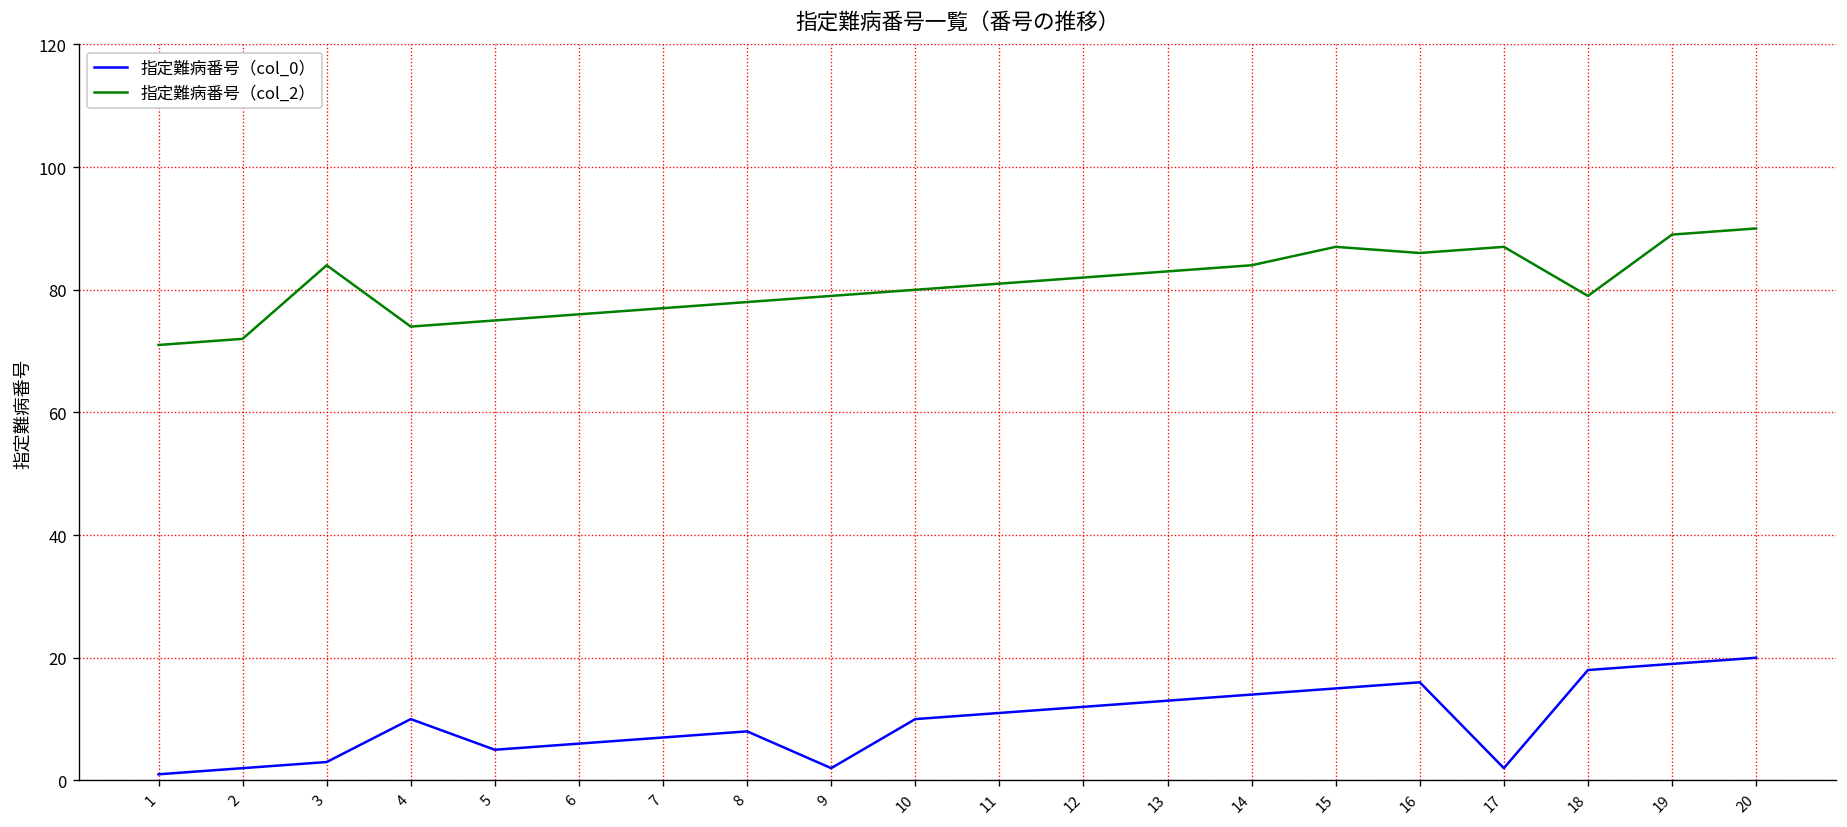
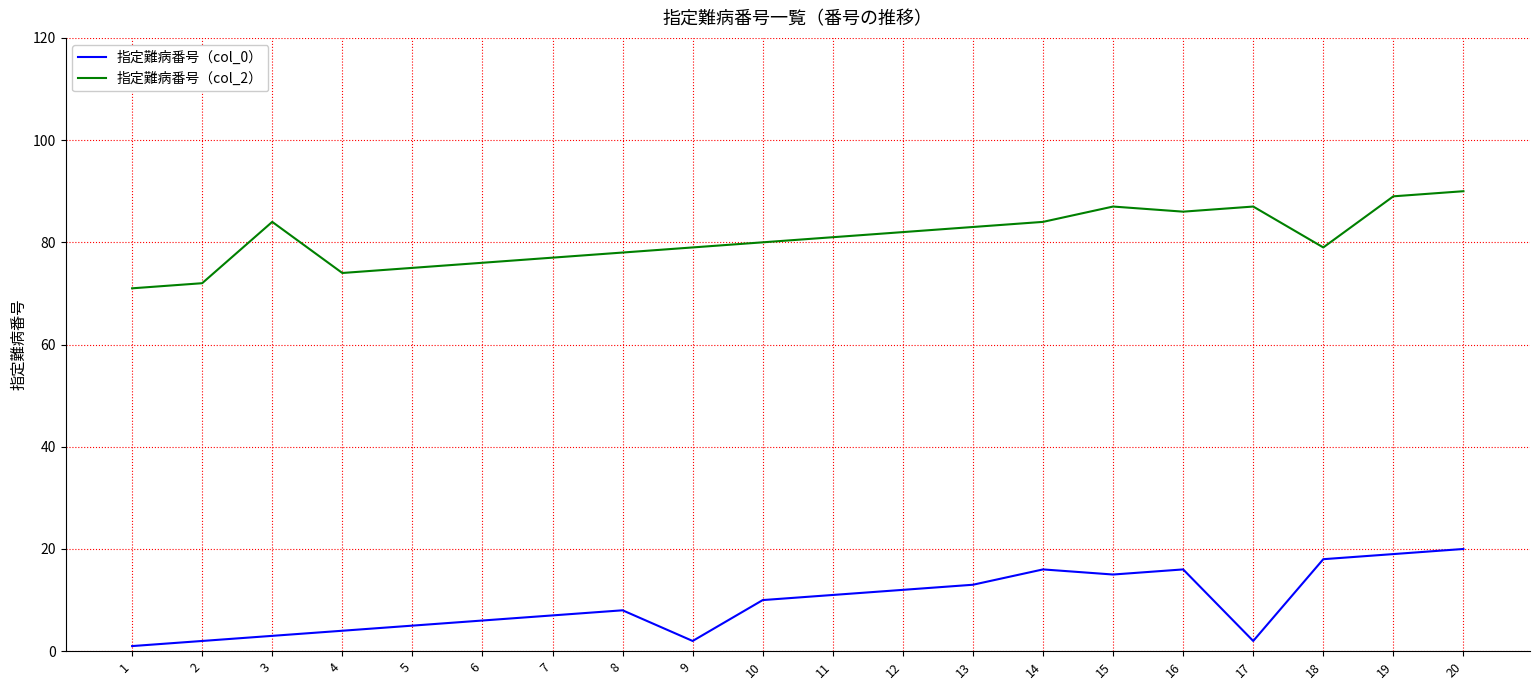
  {
    "指定難病番号（col_0）": {
      "1": 1,
      "2": 2,
      "3": 3,
-     "4": 10,
+     "4": 4,
      "5": 5,
      "6": 6,
      "7": 7,
      "8": 8,
      "9": 2,
      "10": 10,
      "11": 11,
      "12": 12,
      "13": 13,
-     "14": 14,
+     "14": 16,
      "15": 15,
      "16": 16,
      "17": 2,
      "18": 18,
      "19": 19,
      "20": 20
    },
    "指定難病番号（col_2）": {
      "1": 71,
      "2": 72,
      "3": 84,
      "4": 74,
      "5": 75,
      "6": 76,
      "7": 77,
      "8": 78,
      "9": 79,
      "10": 80,
      "11": 81,
      "12": 82,
      "13": 83,
      "14": 84,
      "15": 87,
      "16": 86,
      "17": 87,
      "18": 79,
      "19": 89,
      "20": 90
    }
  }
